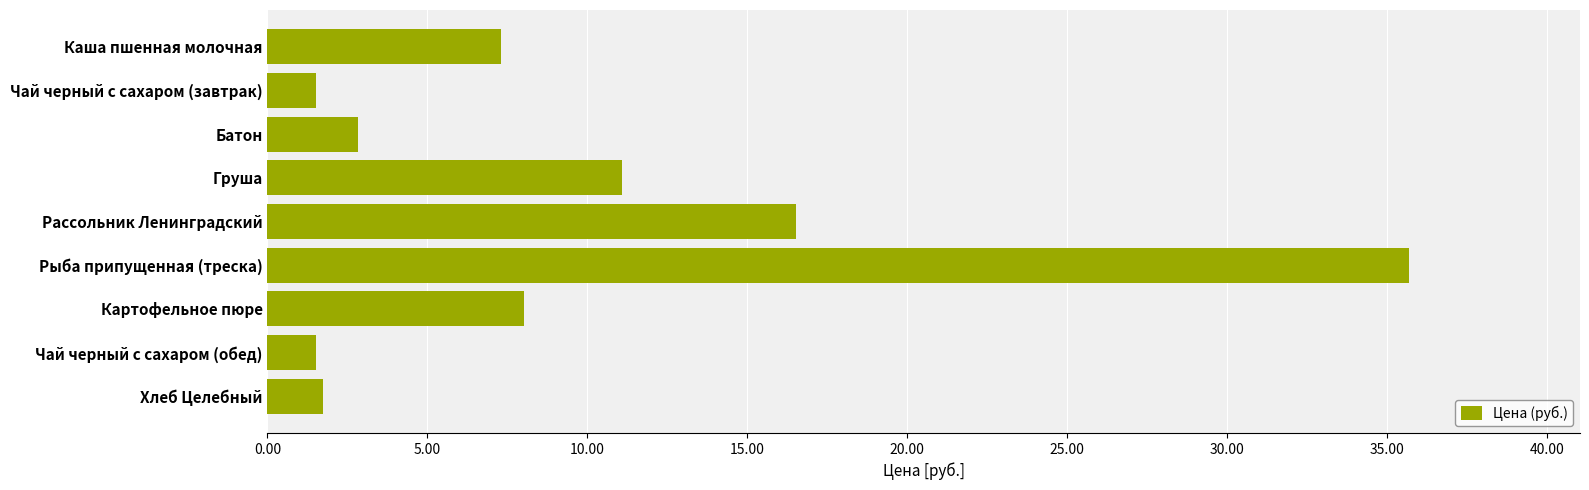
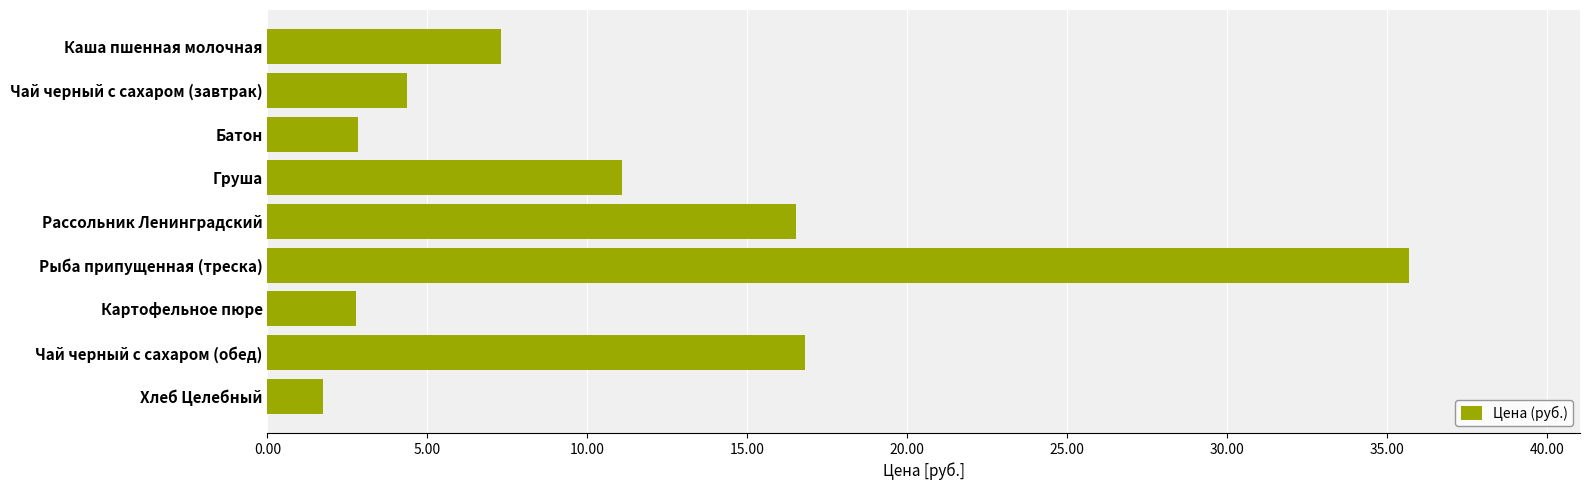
  {
    "Каша пшенная молочная": 7.3,
-   "Чай черный с сахаром (завтрак)": 1.5,
+   "Чай черный с сахаром (завтрак)": 4.4,
    "Батон": 2.8,
    "Груша": 11.1,
    "Рассольник Ленинградский": 16.5,
    "Рыба припущенная (треска)": 35.7,
-   "Картофельное пюре": 8.0,
-   "Чай черный с сахаром (обед)": 1.5,
+   "Картофельное пюре": 2.8,
+   "Чай черный с сахаром (обед)": 16.8,
    "Хлеб Целебный": 1.7
  }
